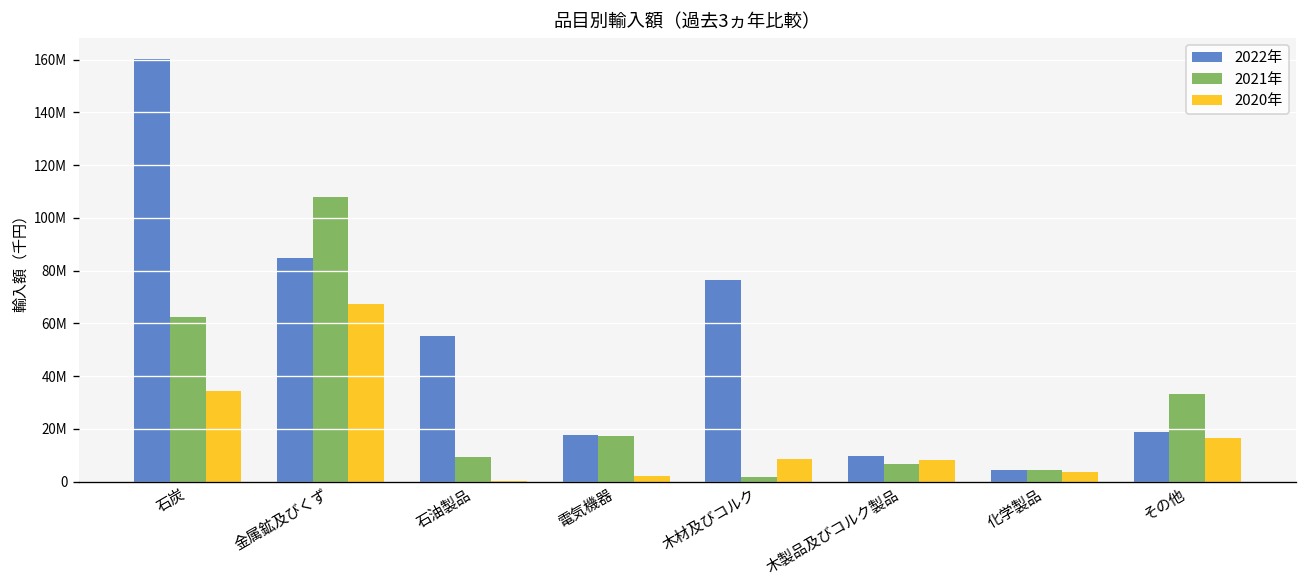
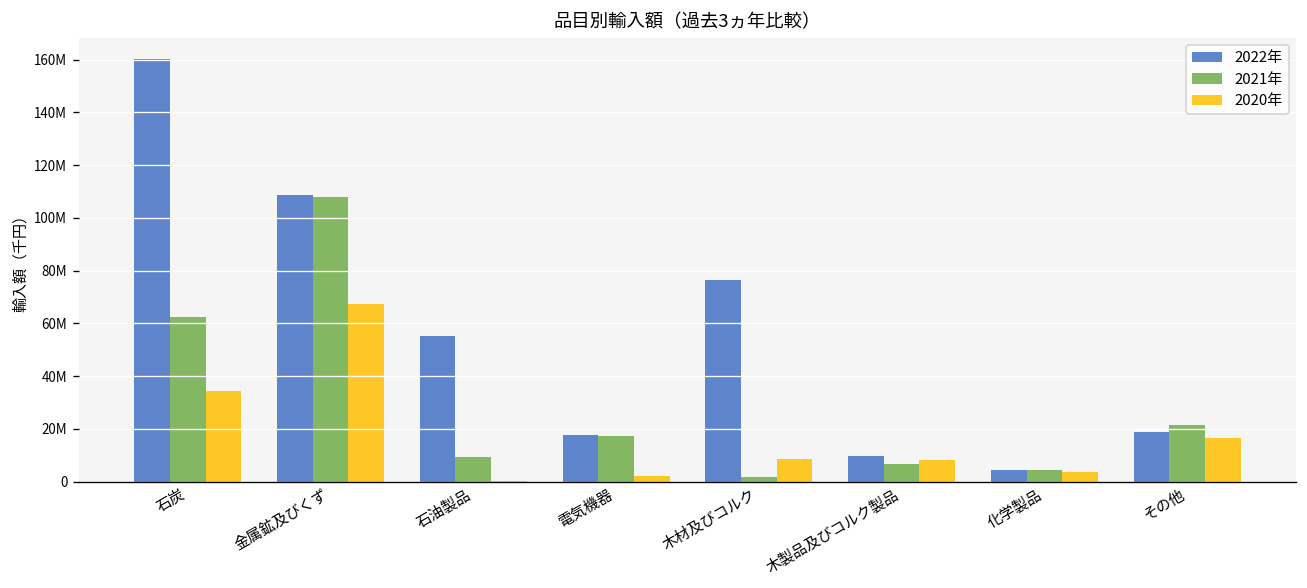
  {
    "2022年": {
      "石炭": 160000000,
-     "金属鉱及びくず": 85000000,
+     "金属鉱及びくず": 109000000,
      "石油製品": 55000000,
      "電気機器": 18000000,
      "木材及びコルク": 77000000,
      "木製品及びコルク製品": 10000000,
      "化学製品": 4000000,
      "その他": 19000000
    },
    "2021年": {
      "石炭": 62000000,
      "金属鉱及びくず": 108000000,
      "石油製品": 9000000,
      "電気機器": 17000000,
      "木材及びコルク": 2000000,
      "木製品及びコルク製品": 7000000,
      "化学製品": 5000000,
-     "その他": 33000000
+     "その他": 21000000
    },
    "2020年": {
      "石炭": 34000000,
      "金属鉱及びくず": 67000000,
      "電気機器": 2000000,
      "木材及びコルク": 9000000,
      "木製品及びコルク製品": 8000000,
      "化学製品": 4000000,
      "その他": 16000000
    }
  }
